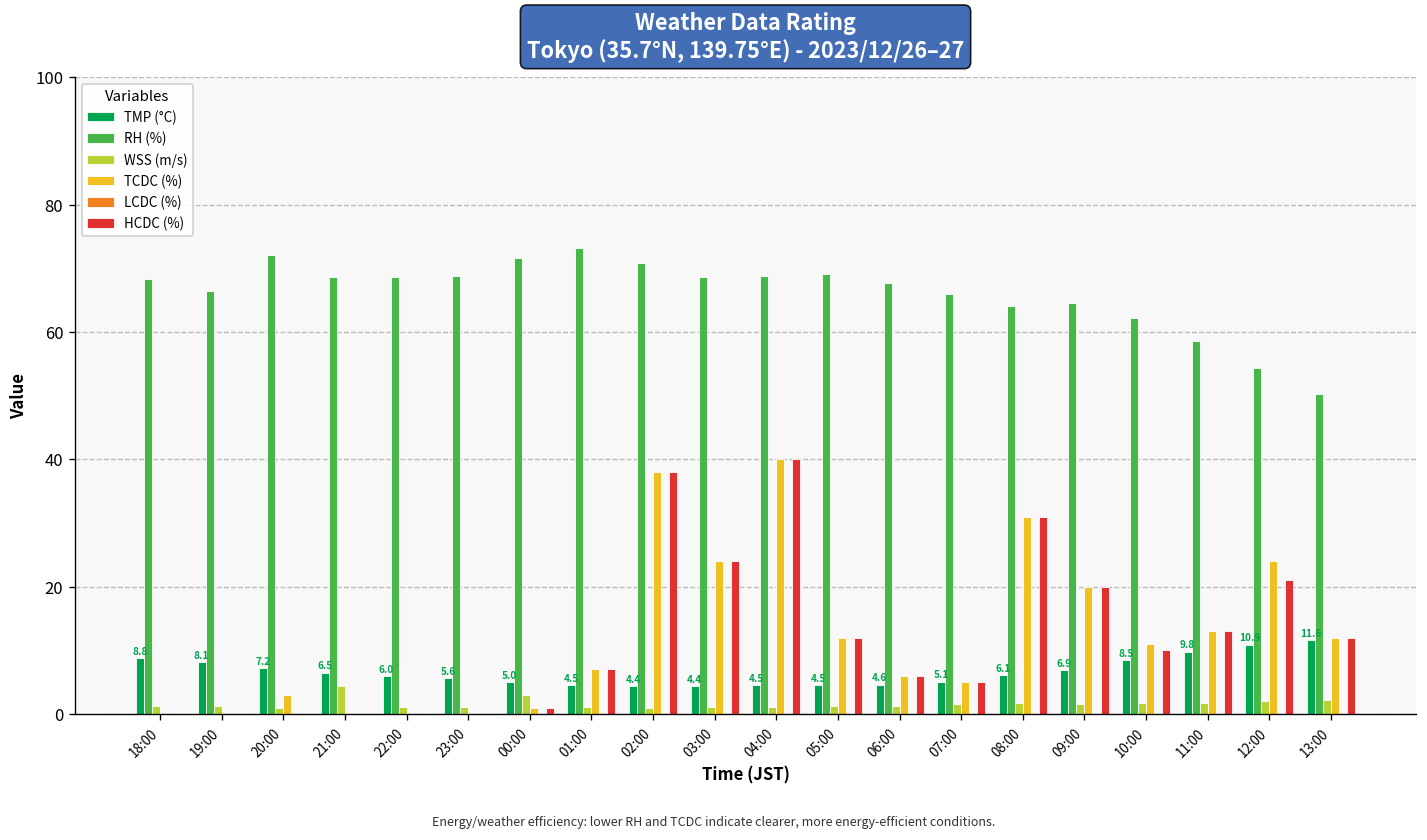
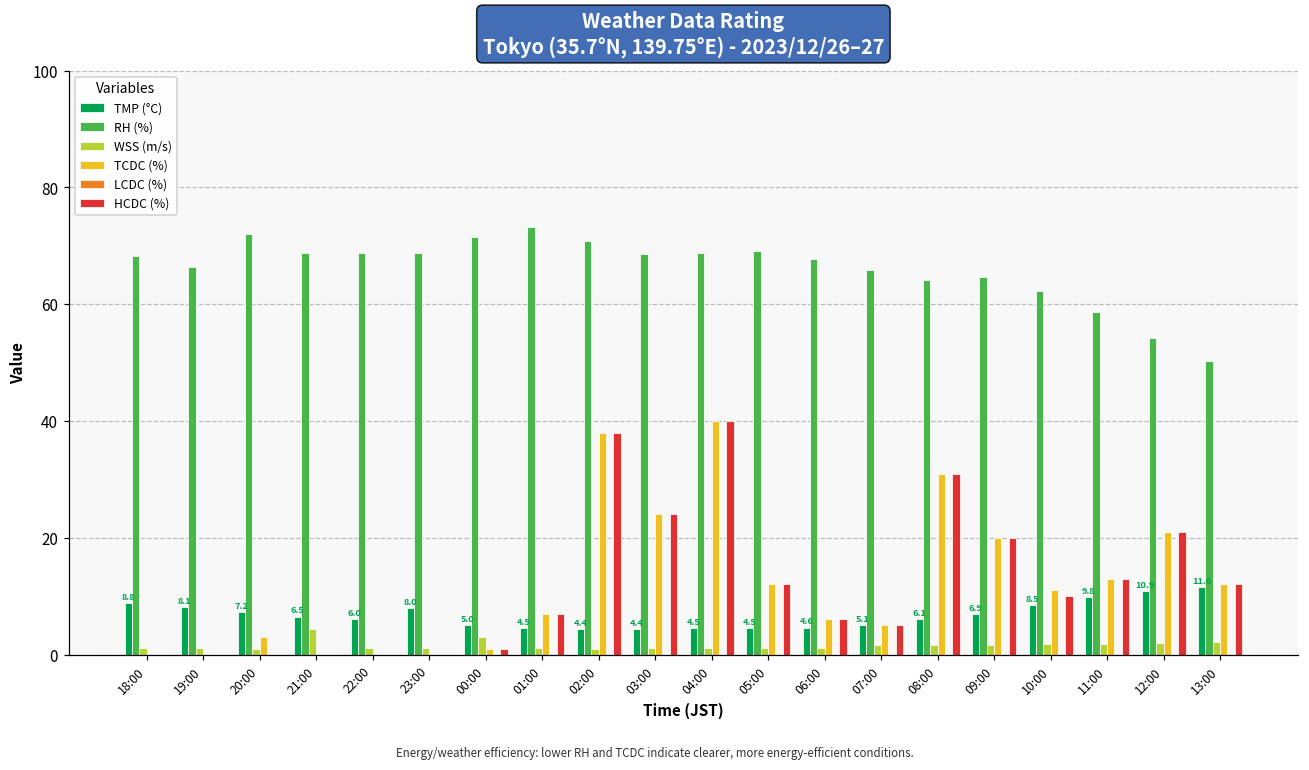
  {
    "TMP (°C)": {
      "18:00": 8.8,
      "19:00": 8.1,
      "20:00": 7.2,
      "21:00": 6.5,
      "22:00": 6.0,
-     "23:00": 5.6,
+     "23:00": 8.0,
      "00:00": 5.0,
      "01:00": 4.5,
      "02:00": 4.4,
      "03:00": 4.4,
      "04:00": 4.5,
      "05:00": 4.5,
      "06:00": 4.6,
      "07:00": 5.1,
      "08:00": 6.1,
      "09:00": 6.9,
      "10:00": 8.5,
      "11:00": 9.8,
      "12:00": 10.9,
      "13:00": 11.6
    },
    "RH (%)": {
      "18:00": 68,
      "19:00": 66,
      "20:00": 72,
      "21:00": 69,
      "22:00": 69,
      "23:00": 69,
      "00:00": 72,
      "01:00": 73,
      "02:00": 71,
      "03:00": 69,
      "04:00": 69,
      "05:00": 69,
      "06:00": 68,
      "07:00": 66,
      "08:00": 64,
      "09:00": 65,
      "10:00": 62,
      "11:00": 59,
      "12:00": 54,
      "13:00": 50
    },
    "WSS (m/s)": {
      "18:00": 1,
      "19:00": 1,
      "20:00": 1,
      "21:00": 4,
      "22:00": 1,
      "23:00": 1,
      "00:00": 3,
      "01:00": 1,
      "02:00": 1,
      "03:00": 1,
      "04:00": 1,
      "05:00": 1,
      "06:00": 1,
      "07:00": 2,
      "08:00": 2,
      "09:00": 2,
      "10:00": 2,
      "11:00": 2,
      "12:00": 2,
      "13:00": 2
    },
    "TCDC (%)": {
      "18:00": 0,
      "19:00": 0,
      "20:00": 3,
      "21:00": 0,
      "22:00": 0,
      "23:00": 0,
      "00:00": 1,
      "01:00": 7,
      "02:00": 38,
      "03:00": 24,
      "04:00": 40,
      "05:00": 12,
      "06:00": 6,
      "07:00": 5,
      "08:00": 31,
      "09:00": 20,
      "10:00": 11,
      "11:00": 13,
-     "12:00": 24,
+     "12:00": 21,
      "13:00": 12
    },
    "LCDC (%)": {
      "18:00": 0,
      "19:00": 0,
      "20:00": 0,
      "21:00": 0,
      "22:00": 0,
      "23:00": 0,
      "00:00": 0,
      "01:00": 0,
      "02:00": 0,
      "03:00": 0,
      "04:00": 0,
      "05:00": 0,
      "06:00": 0,
      "07:00": 0,
      "08:00": 0,
      "09:00": 0,
      "10:00": 0,
      "11:00": 0,
      "12:00": 0,
      "13:00": 0
    },
    "HCDC (%)": {
      "18:00": 0,
      "19:00": 0,
      "20:00": 0,
      "21:00": 0,
      "22:00": 0,
      "23:00": 0,
      "00:00": 1,
      "01:00": 7,
      "02:00": 38,
      "03:00": 24,
      "04:00": 40,
      "05:00": 12,
      "06:00": 6,
      "07:00": 5,
      "08:00": 31,
      "09:00": 20,
      "10:00": 10,
      "11:00": 13,
      "12:00": 21,
      "13:00": 12
    }
  }
